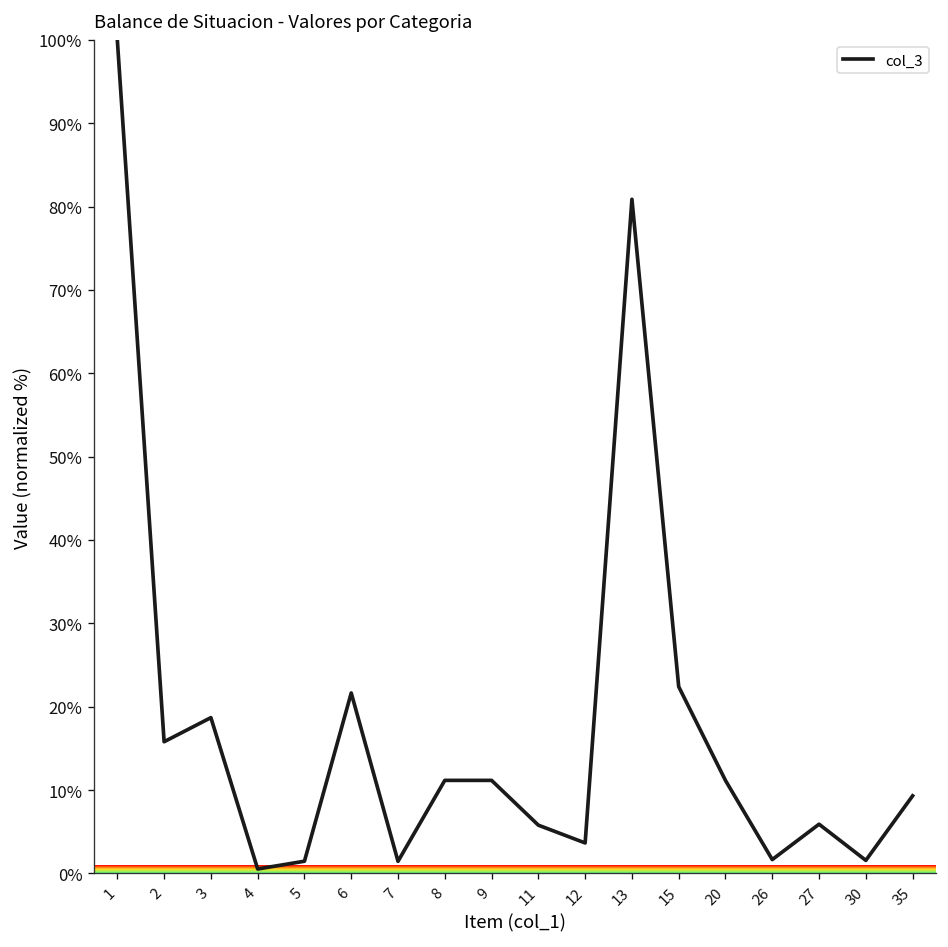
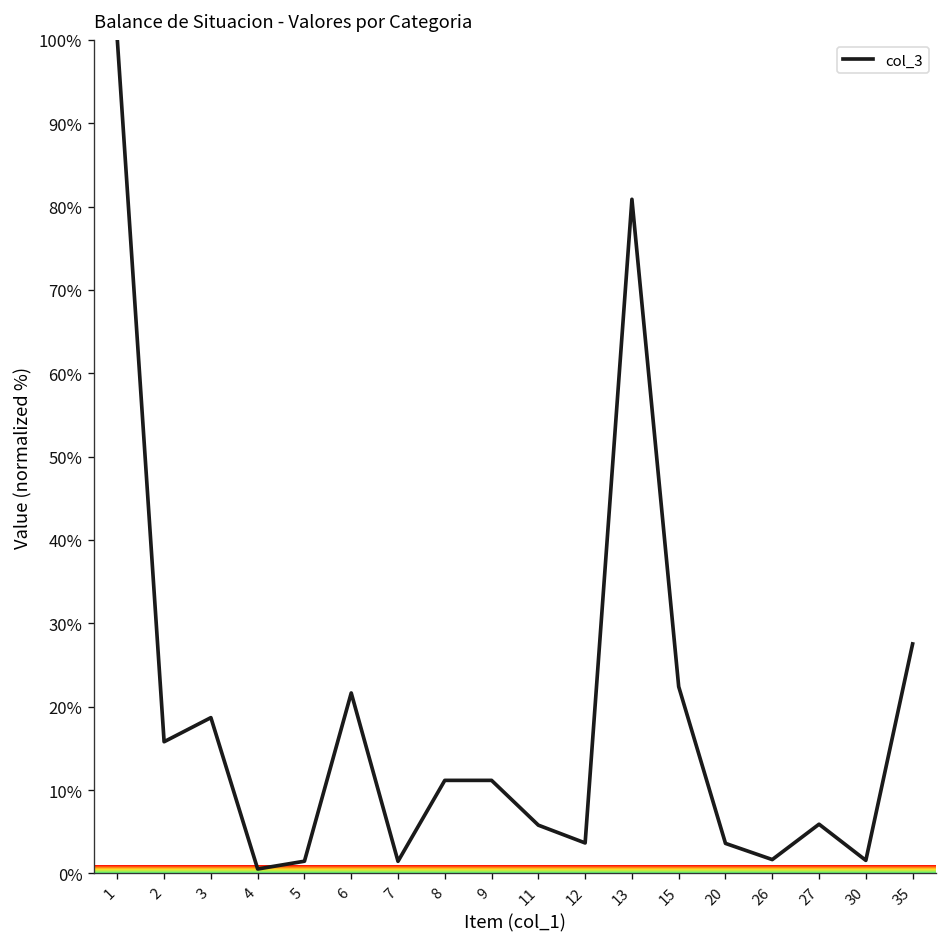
  {
    "1": "100%",
    "2": "16%",
    "3": "19%",
    "4": "1%",
    "5": "1%",
    "6": "22%",
    "7": "1%",
    "8": "11%",
    "9": "11%",
    "11": "6%",
    "12": "4%",
    "13": "81%",
    "15": "22%",
-   "20": "11%",
+   "20": "4%",
    "26": "2%",
    "27": "6%",
    "30": "2%",
-   "35": "9%"
+   "35": "28%"
  }
